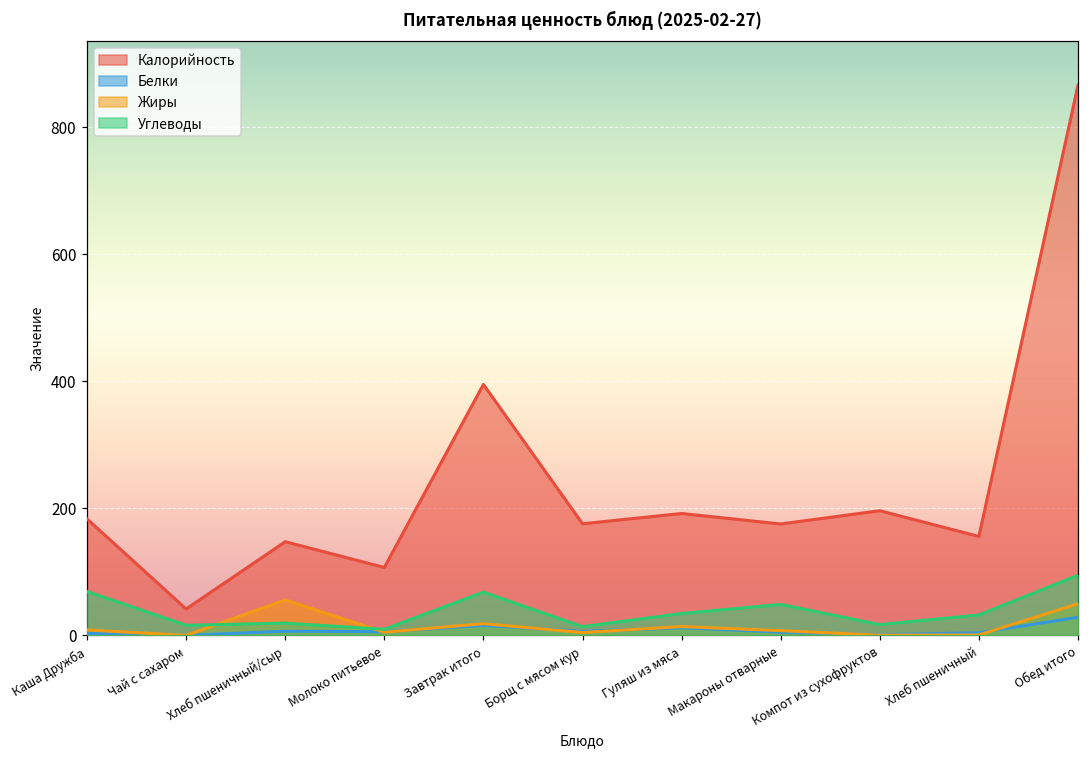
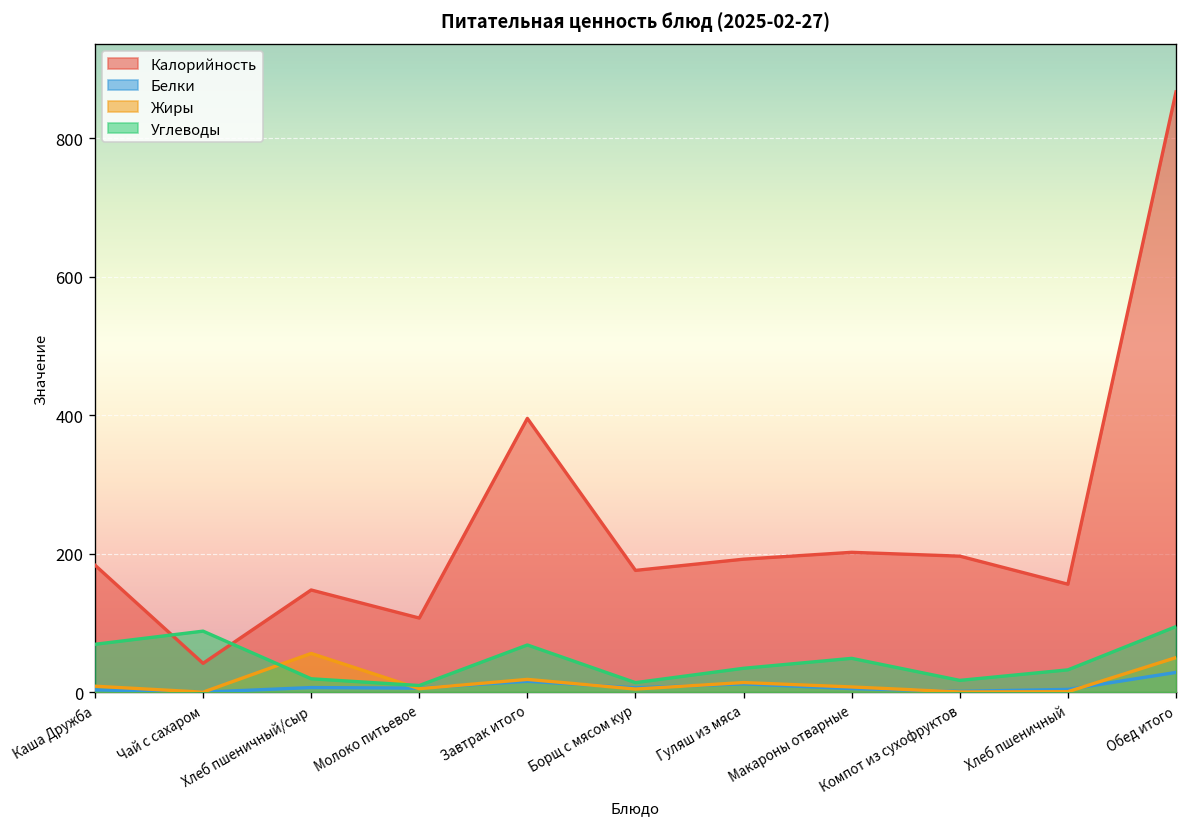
  {
    "Калорийность": {
      "Каша Дружба": 180,
      "Чай с сахаром": 40,
      "Хлеб пшеничный/сыр": 150,
      "Молоко питьевое": 110,
      "Завтрак итого": 400,
      "Борщ с мясом кур": 180,
      "Гуляш из мяса": 190,
-     "Макароны отварные": 180,
+     "Макароны отварные": 200,
      "Компот из сухофруктов": 200,
      "Хлеб пшеничный": 160,
      "Обед итого": 870
    },
    "Белки": {
      "Каша Дружба": 0,
      "Хлеб пшеничный/сыр": 10,
      "Обед итого": 30
    },
    "Жиры": {
      "Каша Дружба": 10,
      "Хлеб пшеничный/сыр": 60,
      "Обед итого": 50
    },
    "Углеводы": {
      "Каша Дружба": 70,
-     "Чай с сахаром": 20,
+     "Чай с сахаром": 90,
      "Хлеб пшеничный/сыр": 20,
      "Завтрак итого": 70,
      "Борщ с мясом кур": 10,
      "Гуляш из мяса": 30,
      "Макароны отварные": 50,
      "Компот из сухофруктов": 20,
      "Хлеб пшеничный": 30,
      "Обед итого": 90
    }
  }
